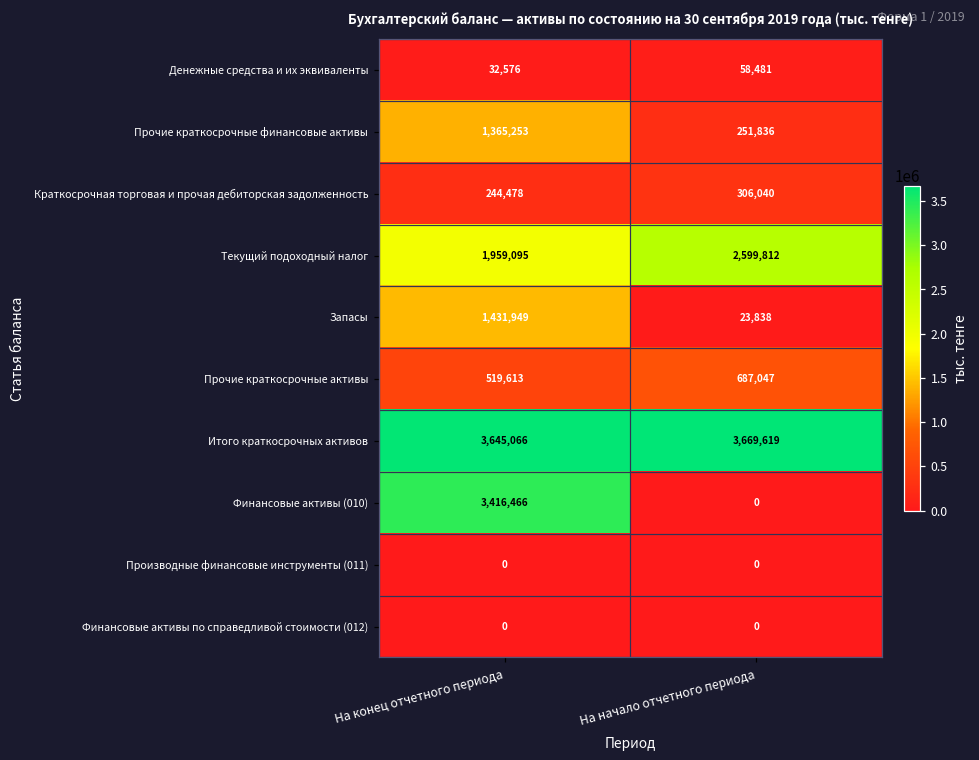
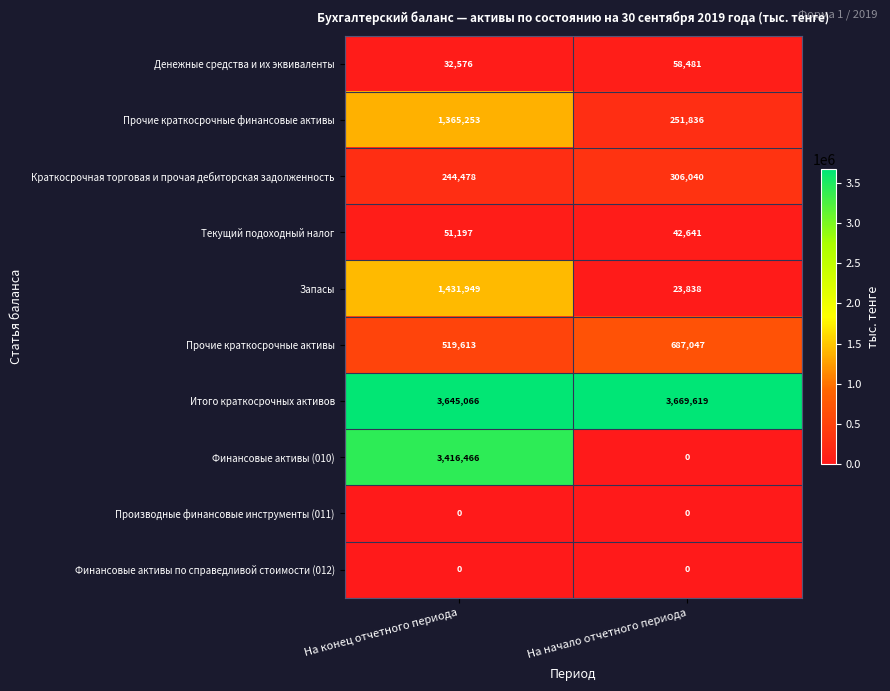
  {
    "Денежные средства и их эквиваленты": {
      "На конец отчетного периода": "32,576",
      "На начало отчетного периода": "58,481"
    },
    "Прочие краткосрочные финансовые активы": {
      "На конец отчетного периода": "1,365,253",
      "На начало отчетного периода": "251,836"
    },
    "Краткосрочная торговая и прочая дебиторская задолженность": {
      "На конец отчетного периода": "244,478",
      "На начало отчетного периода": "306,040"
    },
    "Текущий подоходный налог": {
-     "На конец отчетного периода": "1,959,095",
-     "На начало отчетного периода": "2,599,812"
+     "На конец отчетного периода": "51,197",
+     "На начало отчетного периода": "42,641"
    },
    "Запасы": {
      "На конец отчетного периода": "1,431,949",
      "На начало отчетного периода": "23,838"
    },
    "Прочие краткосрочные активы": {
      "На конец отчетного периода": "519,613",
      "На начало отчетного периода": "687,047"
    },
    "Итого краткосрочных активов": {
      "На конец отчетного периода": "3,645,066",
      "На начало отчетного периода": "3,669,619"
    },
    "Финансовые активы (010)": {
      "На конец отчетного периода": "3,416,466",
      "На начало отчетного периода": "0"
    },
    "Производные финансовые инструменты (011)": {
      "На конец отчетного периода": "0",
      "На начало отчетного периода": "0"
    },
    "Финансовые активы по справедливой стоимости (012)": {
      "На конец отчетного периода": "0",
      "На начало отчетного периода": "0"
    }
  }
